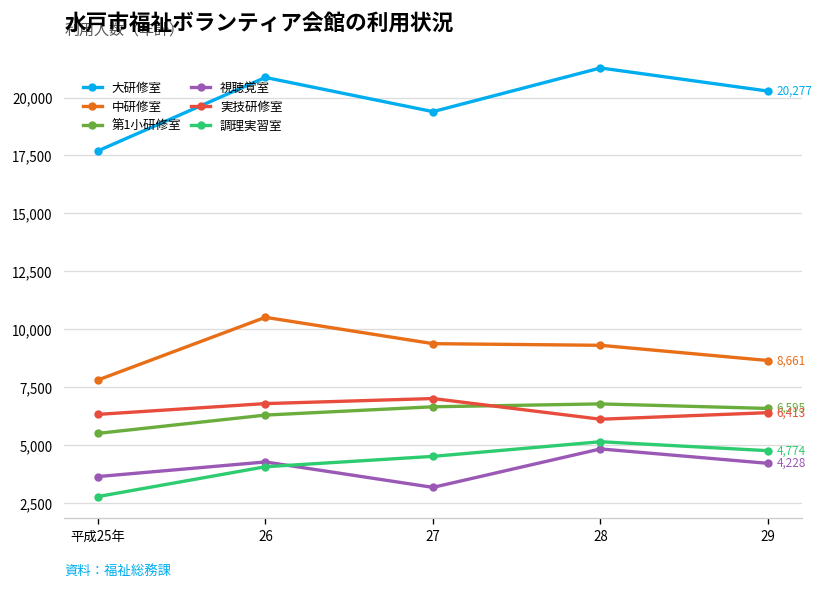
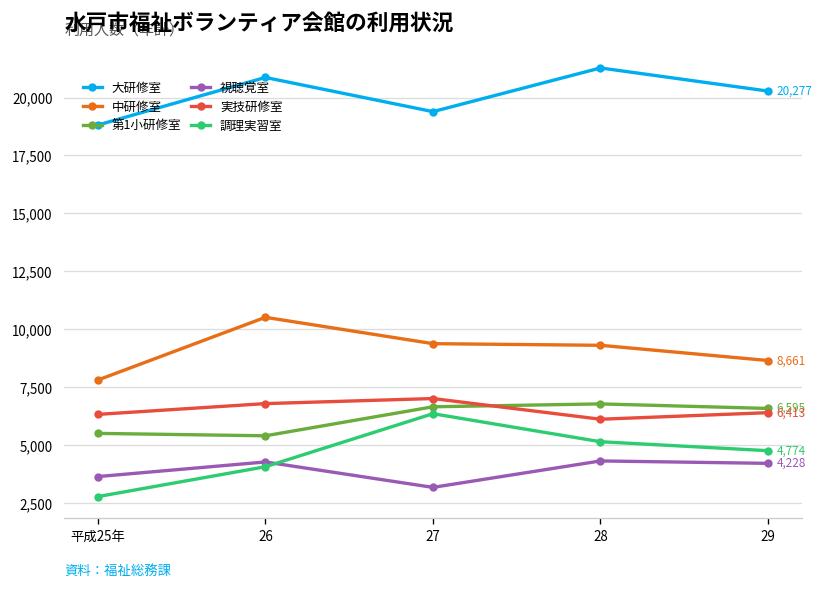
  {
    "大研修室": {
-     "平成25年": "17,700",
+     "平成25年": "18,800",
      "26": "20,900",
      "27": "19,400",
      "28": "21,300"
    },
    "第1小研修室": {
      "平成25年": "5,500",
-     "26": "6,300",
+     "26": "5,400",
      "27": "6,700",
      "28": "6,800"
    },
    "視聴覚室": {
      "平成25年": "3,700",
      "26": "4,300",
      "27": "3,200",
-     "28": "4,900"
+     "28": "4,300"
    },
    "調理実習室": {
      "平成25年": "2,800",
      "26": "4,100",
-     "27": "4,500",
+     "27": "6,400",
      "28": "5,200"
    }
  }
